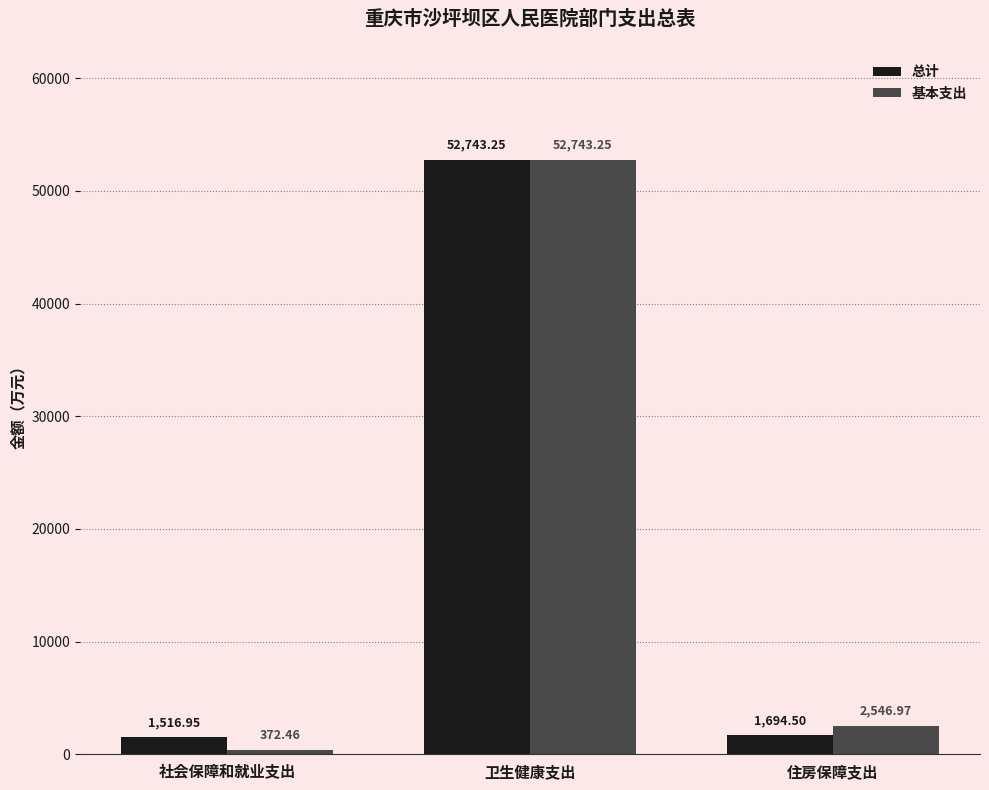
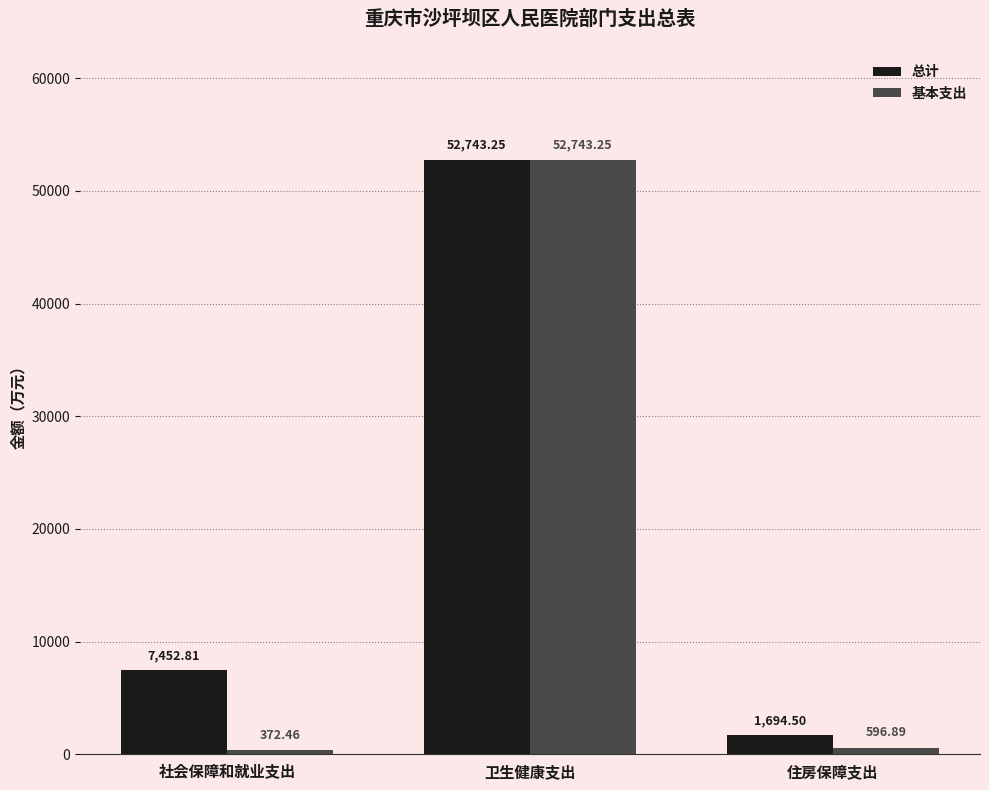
  {
    "总计": {
-     "社会保障和就业支出": "1,516.95",
+     "社会保障和就业支出": "7,452.81",
      "卫生健康支出": "52,743.25",
      "住房保障支出": "1,694.50"
    },
    "基本支出": {
      "社会保障和就业支出": "372.46",
      "卫生健康支出": "52,743.25",
-     "住房保障支出": "2,546.97"
+     "住房保障支出": "596.89"
    }
  }
